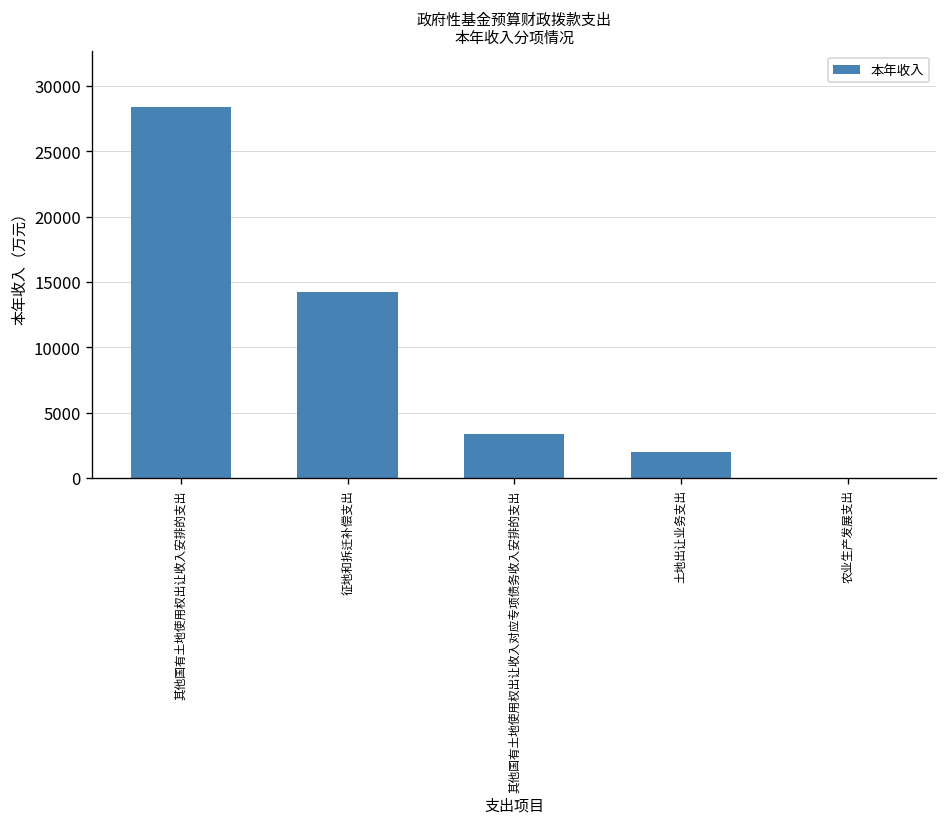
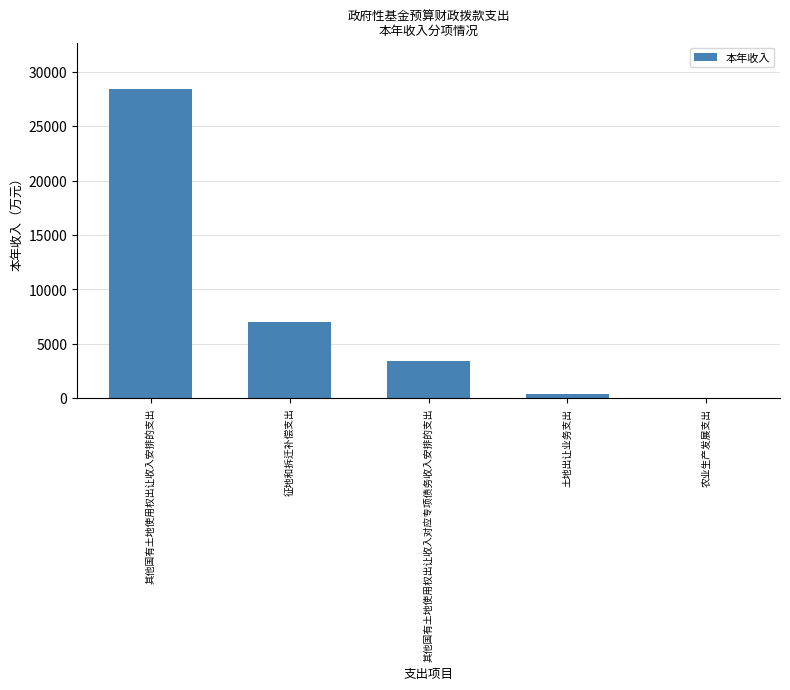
  {
    "其他国有土地使用权出让收入安排的支出": 28400,
-   "征地和拆迁补偿支出": 14200,
+   "征地和拆迁补偿支出": 7000,
    "其他国有土地使用权出让收入对应专项债务收入安排的支出": 3400,
-   "土地出让业务支出": 2000
+   "土地出让业务支出": 300
  }
